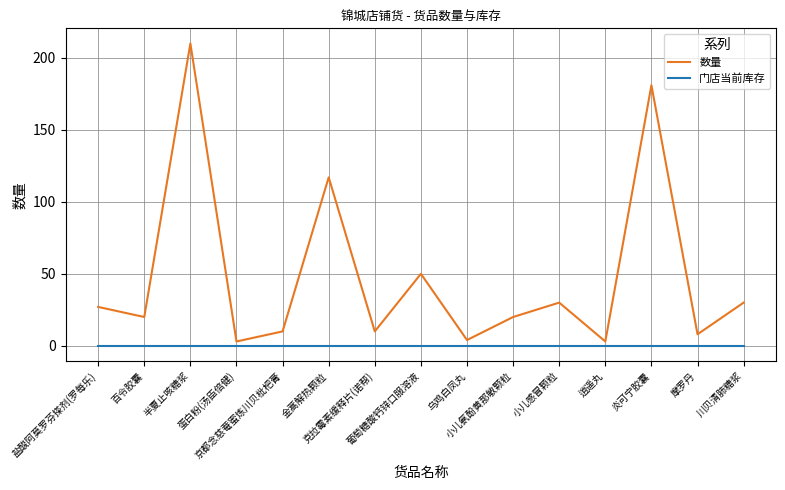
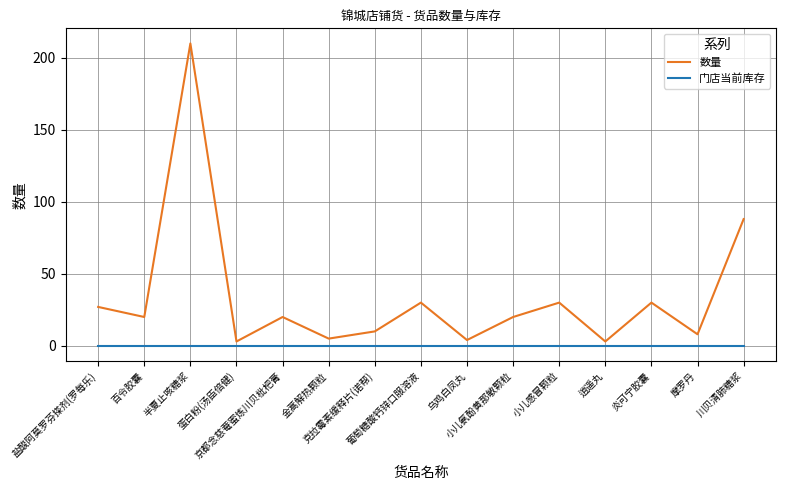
  {
    "数量": {
      "盐酸阿莫罗芬搽剂(罗每乐)": 27,
      "百令胶囊": 20,
      "半夏止咳糖浆": 210,
      "蛋白粉(汤臣倍健)": 3,
-     "京都念慈菴蜜炼川贝枇杷膏": 10,
-     "金蒿解热颗粒": 117,
+     "京都念慈菴蜜炼川贝枇杷膏": 20,
+     "金蒿解热颗粒": 5,
      "克拉霉素缓释片(诺帮)": 10,
-     "葡萄糖酸钙锌口服溶液": 50,
+     "葡萄糖酸钙锌口服溶液": 30,
      "乌鸡白凤丸": 4,
      "小儿氨酚黄那敏颗粒": 20,
      "小儿感冒颗粒": 30,
      "逍遥丸": 3,
-     "炎可宁胶囊": 181,
+     "炎可宁胶囊": 30,
      "摩罗丹": 8,
-     "川贝清肺糖浆": 30
+     "川贝清肺糖浆": 88
    },
    "门店当前库存": {
      "盐酸阿莫罗芬搽剂(罗每乐)": 0,
      "百令胶囊": 0,
      "半夏止咳糖浆": 0,
      "蛋白粉(汤臣倍健)": 0,
      "京都念慈菴蜜炼川贝枇杷膏": 0,
      "金蒿解热颗粒": 0,
      "克拉霉素缓释片(诺帮)": 0,
      "葡萄糖酸钙锌口服溶液": 0,
      "乌鸡白凤丸": 0,
      "小儿氨酚黄那敏颗粒": 0,
      "小儿感冒颗粒": 0,
      "逍遥丸": 0,
      "炎可宁胶囊": 0,
      "摩罗丹": 0,
      "川贝清肺糖浆": 0
    }
  }
